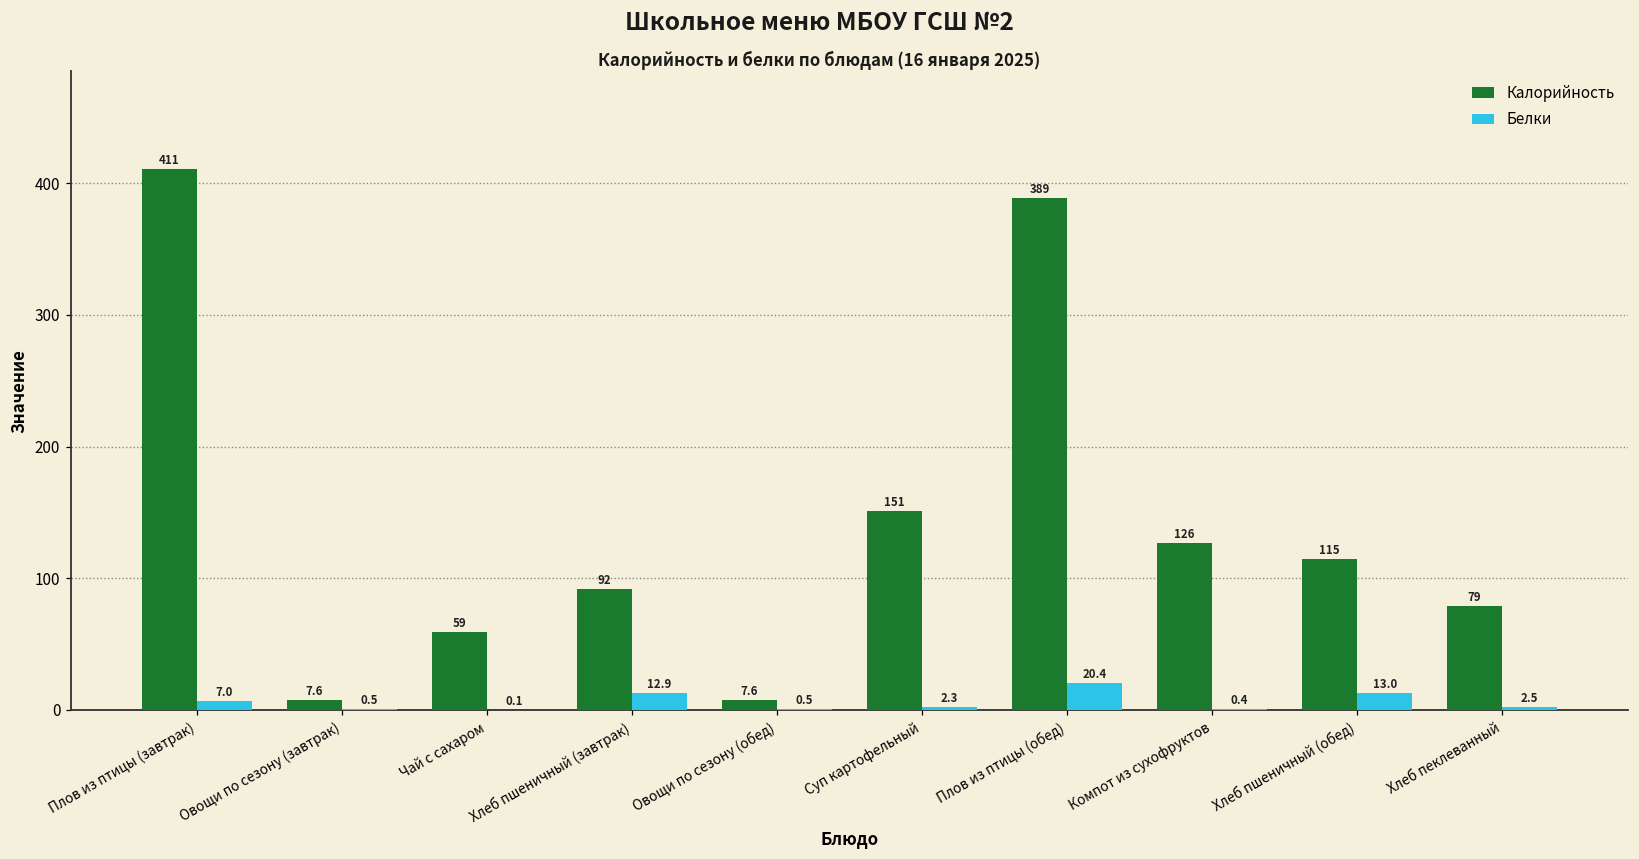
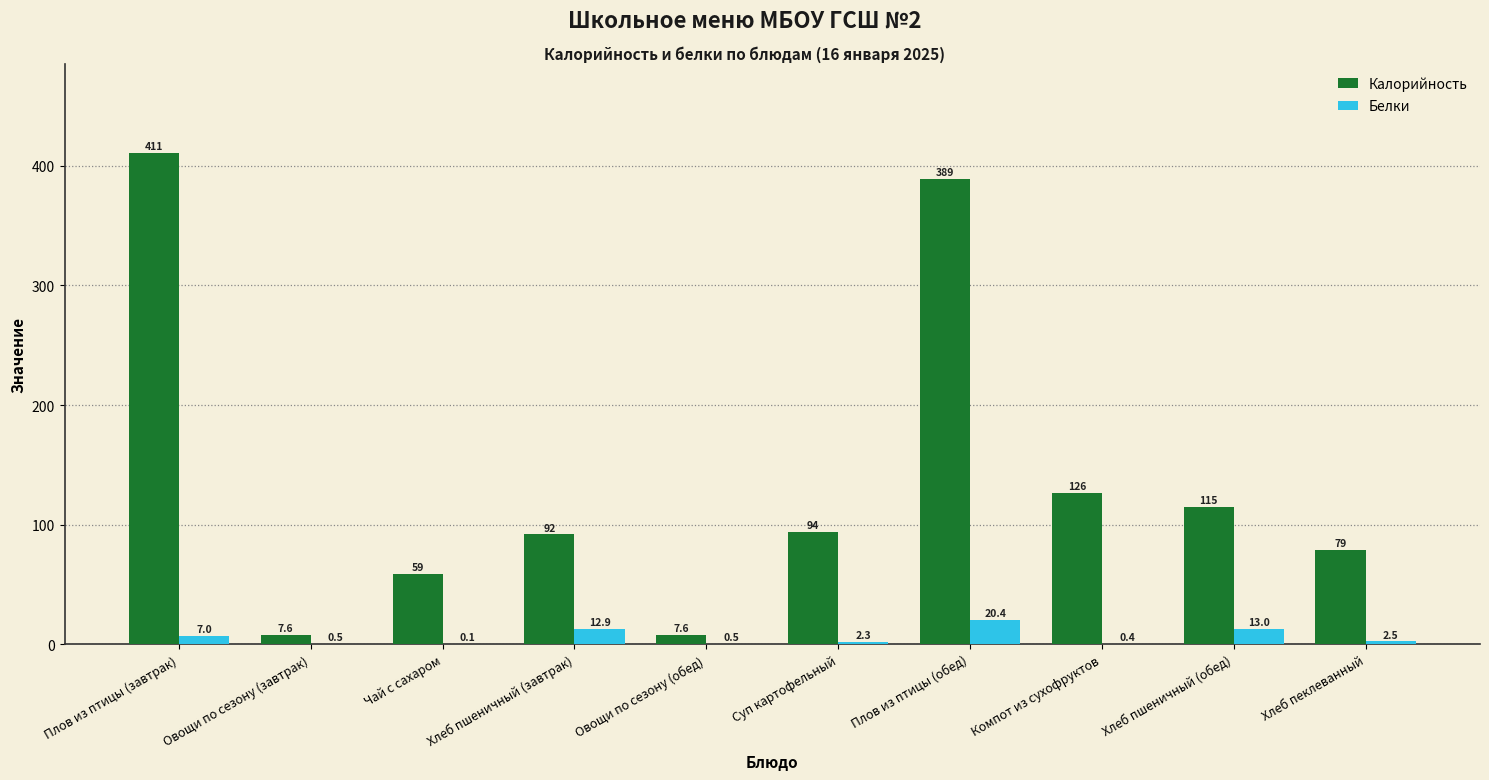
  {
    "Калорийность": {
      "Плов из птицы (завтрак)": 411,
      "Овощи по сезону (завтрак)": 7.6,
      "Чай с сахаром": 59,
      "Хлеб пшеничный (завтрак)": 92,
      "Овощи по сезону (обед)": 7.6,
-     "Суп картофельный": 151,
+     "Суп картофельный": 94,
      "Плов из птицы (обед)": 389,
      "Компот из сухофруктов": 126,
      "Хлеб пшеничный (обед)": 115,
      "Хлеб пеклеванный": 79
    },
    "Белки": {
      "Плов из птицы (завтрак)": 7.0,
      "Овощи по сезону (завтрак)": 0.5,
      "Чай с сахаром": 0.1,
      "Хлеб пшеничный (завтрак)": 12.9,
      "Овощи по сезону (обед)": 0.5,
      "Суп картофельный": 2.3,
      "Плов из птицы (обед)": 20.4,
      "Компот из сухофруктов": 0.4,
      "Хлеб пшеничный (обед)": 13.0,
      "Хлеб пеклеванный": 2.5
    }
  }
